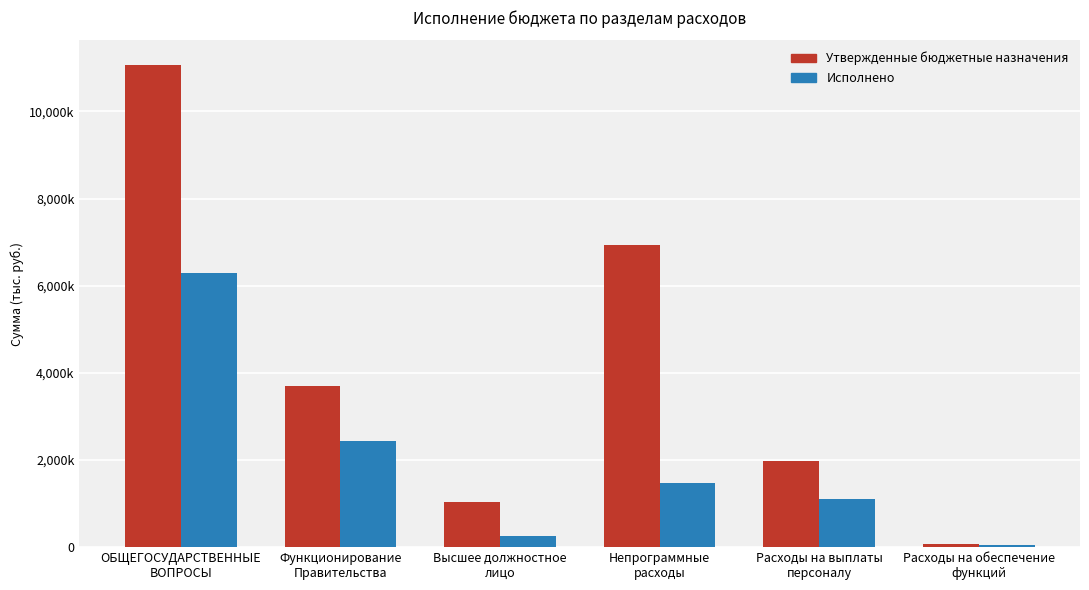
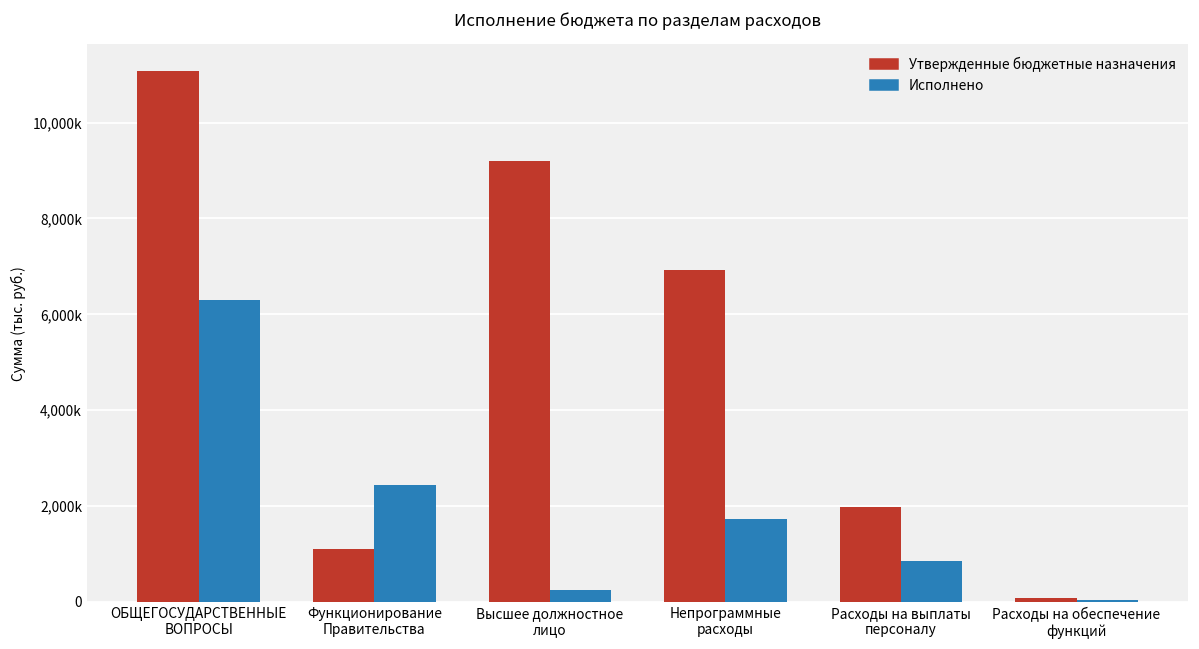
  {
    "Утвержденные бюджетные назначения": {
      "ОБЩЕГОСУДАРСТВЕННЫЕ ВОПРОСЫ": "11,100,000",
-     "Функционирование Правительства": "3,700,000",
-     "Высшее должностное лицо": "1,000,000",
+     "Функционирование Правительства": "1,100,000",
+     "Высшее должностное лицо": "9,200,000",
      "Непрограммные расходы": "6,900,000",
      "Расходы на выплаты персоналу": "2,000,000",
      "Расходы на обеспечение функций": "100,000"
    },
    "Исполнено": {
      "ОБЩЕГОСУДАРСТВЕННЫЕ ВОПРОСЫ": "6,300,000",
      "Функционирование Правительства": "2,400,000",
      "Высшее должностное лицо": "300,000",
-     "Непрограммные расходы": "1,500,000",
-     "Расходы на выплаты персоналу": "1,100,000"
+     "Непрограммные расходы": "1,700,000",
+     "Расходы на выплаты персоналу": "900,000"
    }
  }
